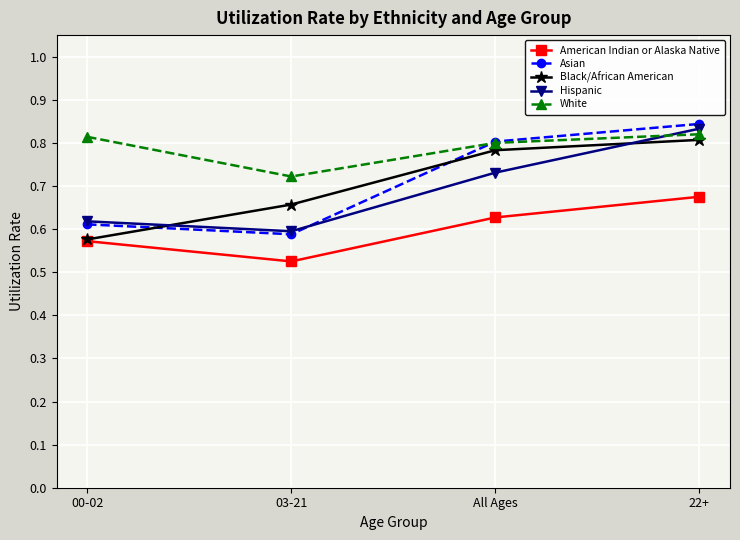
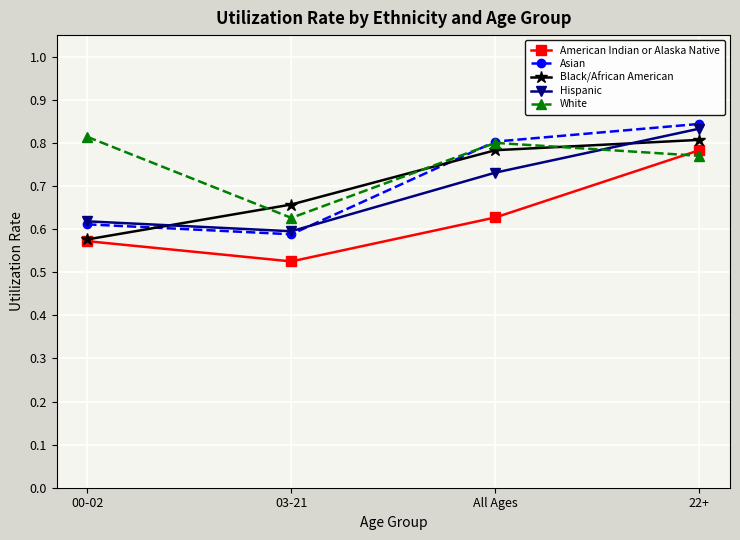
  {
    "American Indian or Alaska Native": {
      "03-21": 0.53,
      "All Ages": 0.63,
-     "22+": 0.68
+     "22+": 0.78
    },
    "Asian": {
      "00-02": 0.61,
      "03-21": 0.59,
      "22+": 0.84
    },
    "Black/African American": {
      "03-21": 0.66,
      "All Ages": 0.78,
      "22+": 0.81
    },
    "Hispanic": {
      "00-02": 0.62,
      "03-21": 0.60,
      "All Ages": 0.73,
      "22+": 0.83
    },
    "White": {
      "00-02": 0.81,
-     "03-21": 0.72,
-     "22+": 0.82
+     "03-21": 0.63,
+     "22+": 0.77
    }
  }
